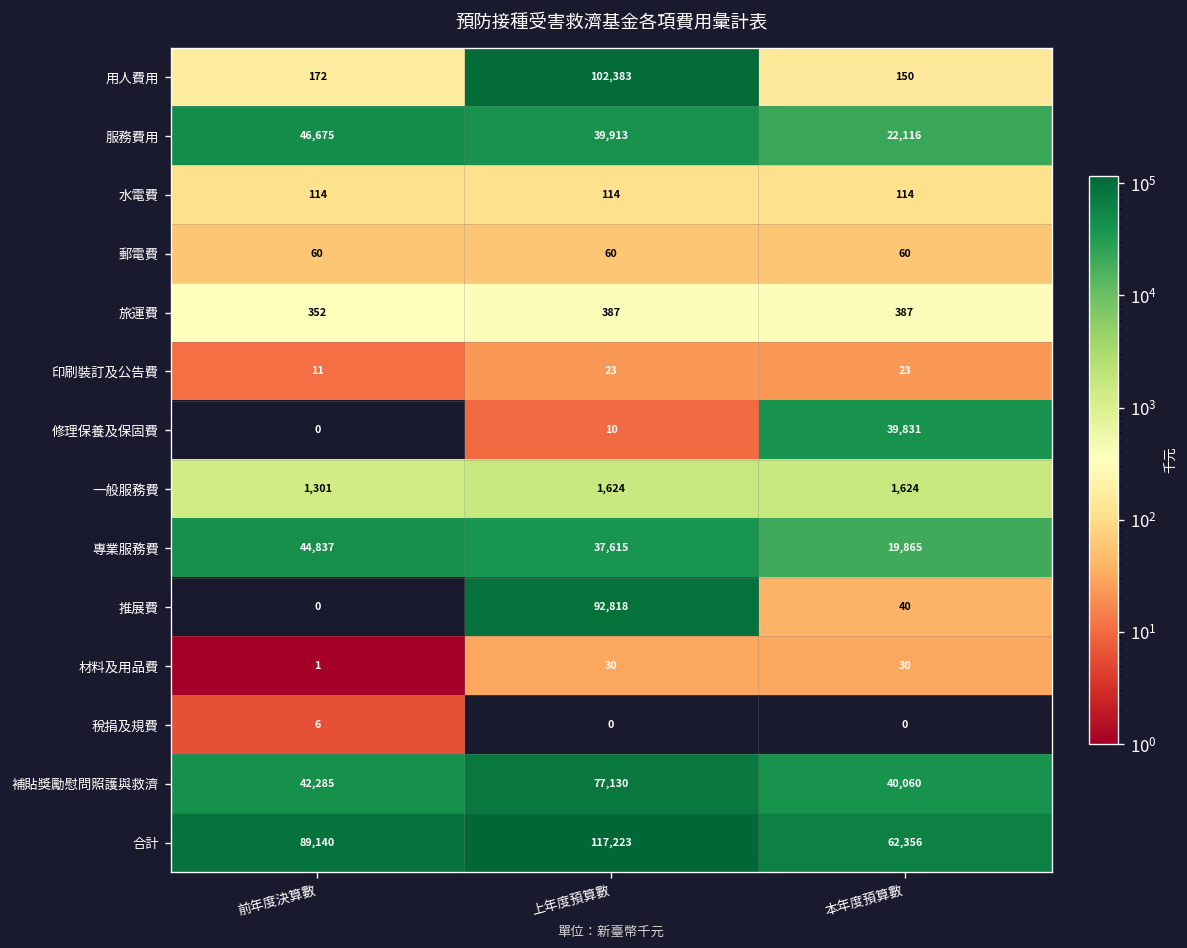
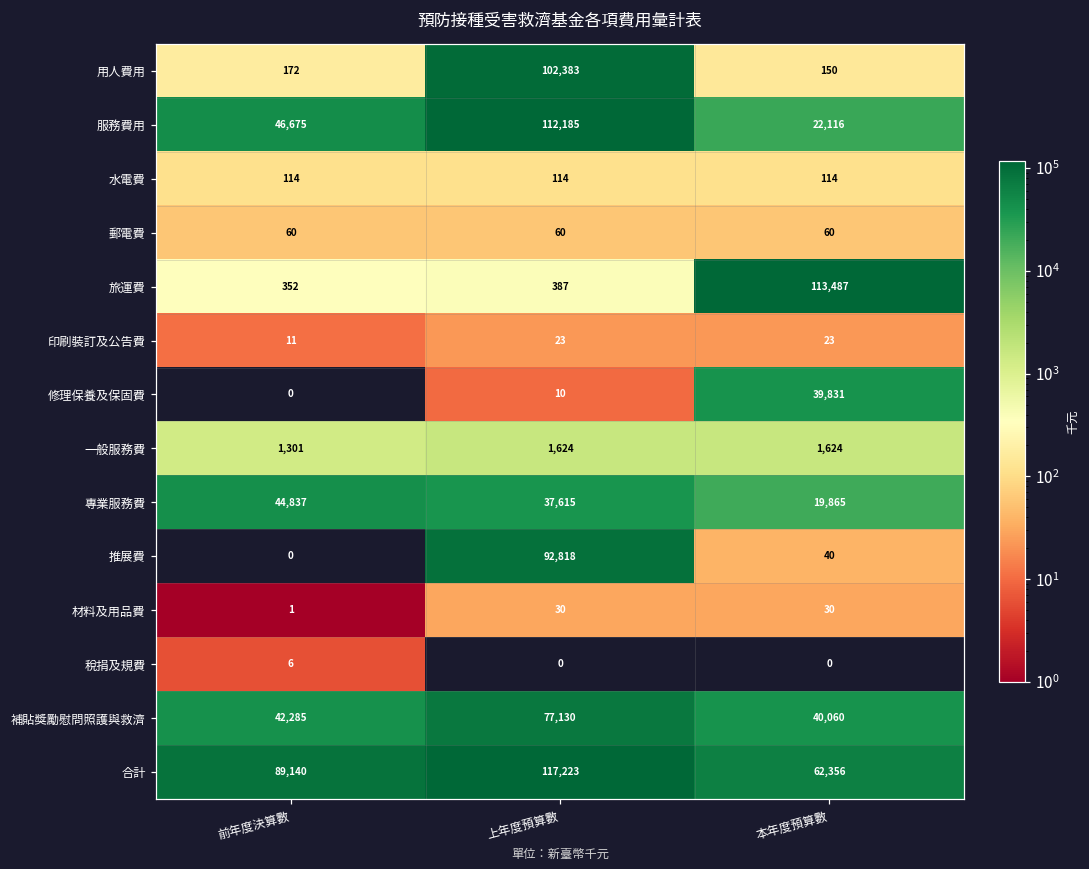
  {
    "用人費用": {
      "前年度決算數": "172",
      "上年度預算數": "102,383",
      "本年度預算數": "150"
    },
    "服務費用": {
      "前年度決算數": "46,675",
-     "上年度預算數": "39,913",
+     "上年度預算數": "112,185",
      "本年度預算數": "22,116"
    },
    "水電費": {
      "前年度決算數": "114",
      "上年度預算數": "114",
      "本年度預算數": "114"
    },
    "郵電費": {
      "前年度決算數": "60",
      "上年度預算數": "60",
      "本年度預算數": "60"
    },
    "旅運費": {
      "前年度決算數": "352",
      "上年度預算數": "387",
-     "本年度預算數": "387"
+     "本年度預算數": "113,487"
    },
    "印刷裝訂及公告費": {
      "前年度決算數": "11",
      "上年度預算數": "23",
      "本年度預算數": "23"
    },
    "修理保養及保固費": {
      "前年度決算數": "0",
      "上年度預算數": "10",
      "本年度預算數": "39,831"
    },
    "一般服務費": {
      "前年度決算數": "1,301",
      "上年度預算數": "1,624",
      "本年度預算數": "1,624"
    },
    "專業服務費": {
      "前年度決算數": "44,837",
      "上年度預算數": "37,615",
      "本年度預算數": "19,865"
    },
    "推展費": {
      "前年度決算數": "0",
      "上年度預算數": "92,818",
      "本年度預算數": "40"
    },
    "材料及用品費": {
      "前年度決算數": "1",
      "上年度預算數": "30",
      "本年度預算數": "30"
    },
    "稅捐及規費": {
      "前年度決算數": "6",
      "上年度預算數": "0",
      "本年度預算數": "0"
    },
    "補貼獎勵慰問照護與救濟": {
      "前年度決算數": "42,285",
      "上年度預算數": "77,130",
      "本年度預算數": "40,060"
    },
    "合計": {
      "前年度決算數": "89,140",
      "上年度預算數": "117,223",
      "本年度預算數": "62,356"
    }
  }
